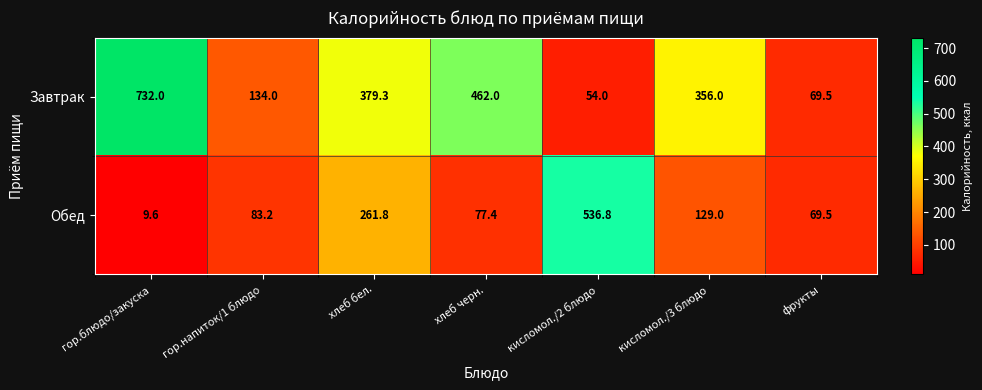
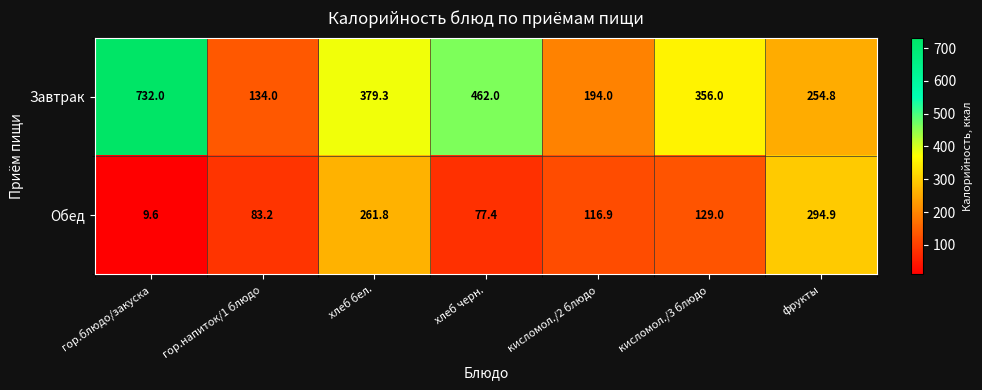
  {
    "Завтрак": {
      "гор.блюдо/закуска": 732.0,
      "гор.напиток/1 блюдо": 134.0,
      "хлеб бел.": 379.3,
      "хлеб черн.": 462.0,
-     "кисломол./2 блюдо": 54.0,
+     "кисломол./2 блюдо": 194.0,
      "кисломол./3 блюдо": 356.0,
-     "фрукты": 69.5
+     "фрукты": 254.8
    },
    "Обед": {
      "гор.блюдо/закуска": 9.6,
      "гор.напиток/1 блюдо": 83.2,
      "хлеб бел.": 261.8,
      "хлеб черн.": 77.4,
-     "кисломол./2 блюдо": 536.8,
+     "кисломол./2 блюдо": 116.9,
      "кисломол./3 блюдо": 129.0,
-     "фрукты": 69.5
+     "фрукты": 294.9
    }
  }
